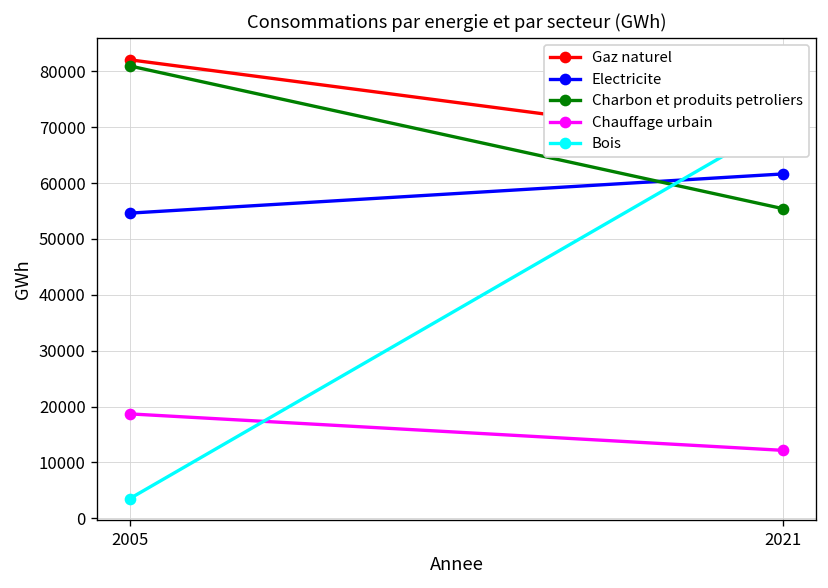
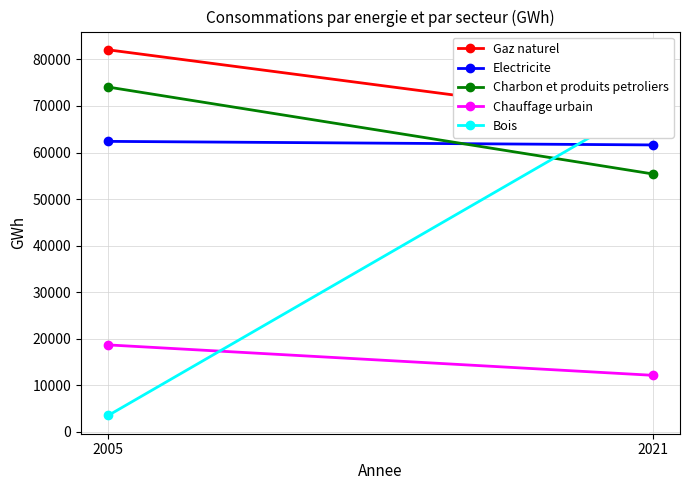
  {
    "Gaz naturel": {
      "2005": 82000
    },
    "Electricite": {
-     "2005": 55000,
+     "2005": 62000,
      "2021": 62000
    },
    "Charbon et produits petroliers": {
-     "2005": 81000,
+     "2005": 74000,
      "2021": 55000
    },
    "Chauffage urbain": {
      "2005": 19000,
      "2021": 12000
    },
    "Bois": {
      "2005": 4000
    }
  }
